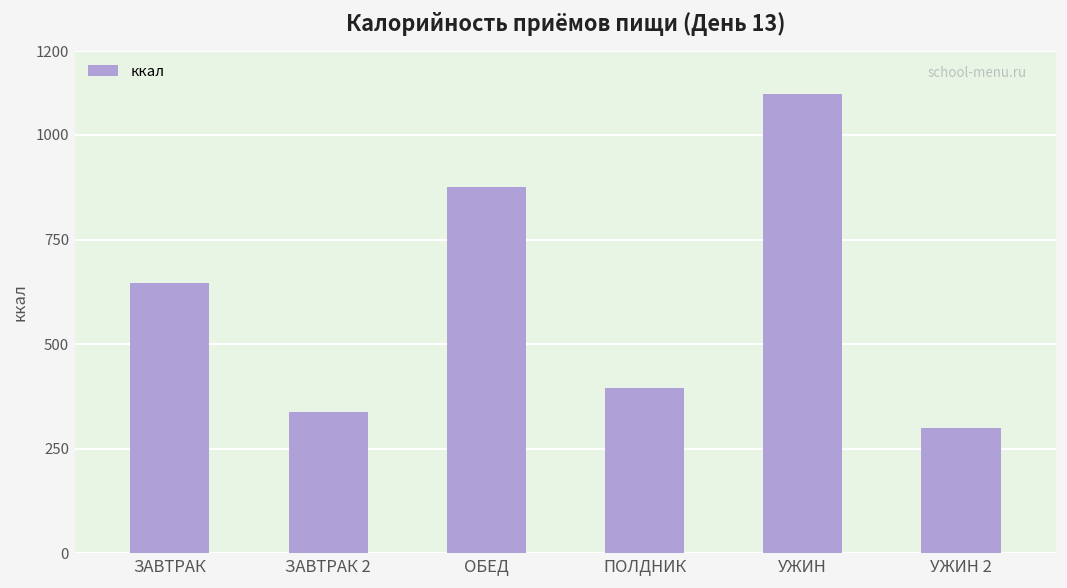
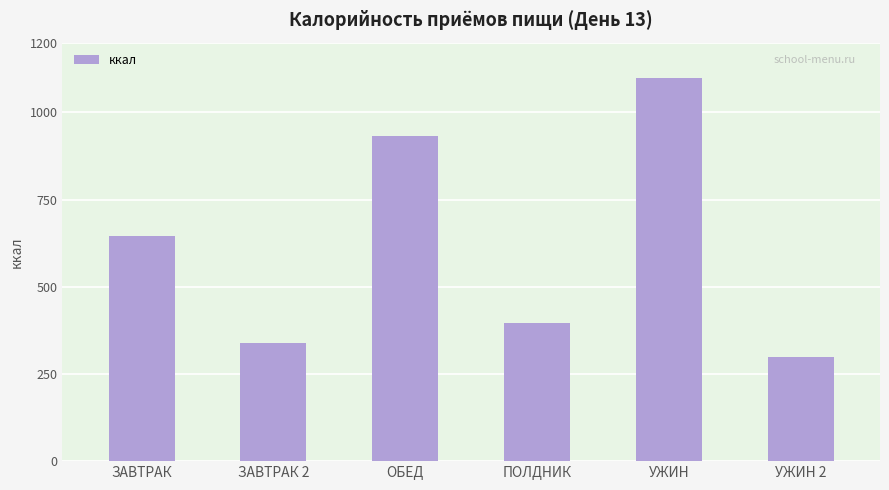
  {
    "ЗАВТРАК": 640,
    "ЗАВТРАК 2": 340,
-   "ОБЕД": 870,
+   "ОБЕД": 930,
    "ПОЛДНИК": 400,
    "УЖИН": 1100,
    "УЖИН 2": 300
  }
